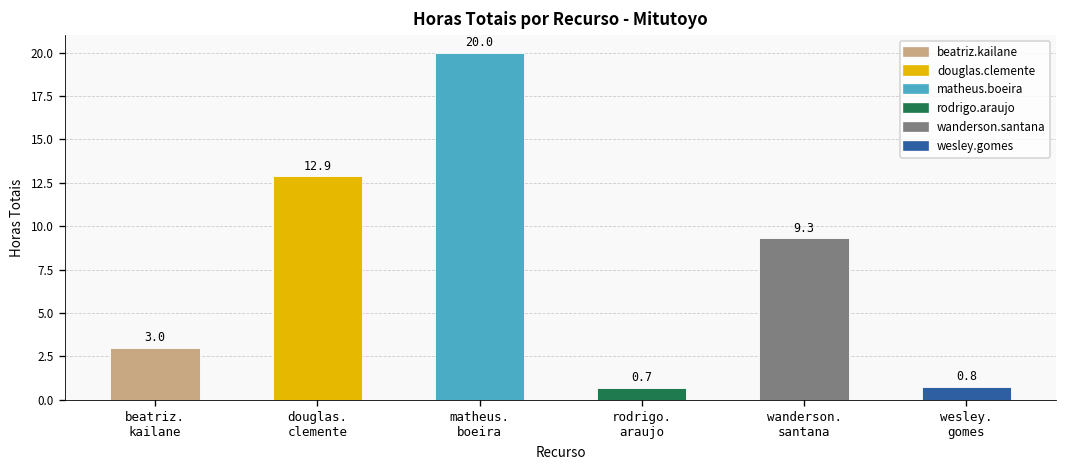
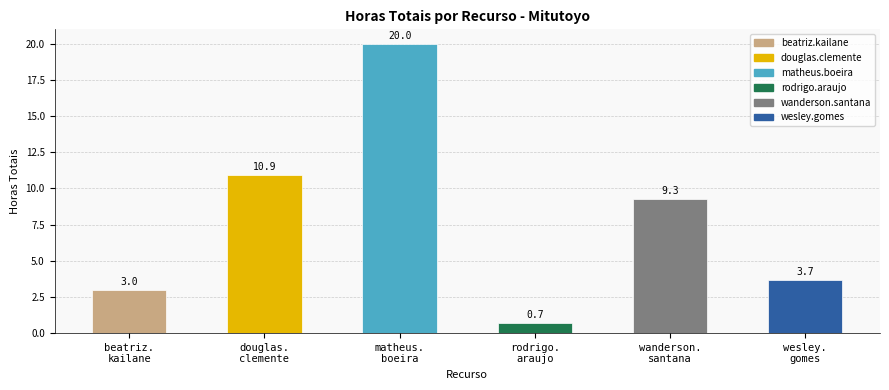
  {
    "beatriz. kailane": 3.0,
-   "douglas. clemente": 12.9,
+   "douglas. clemente": 10.9,
    "matheus. boeira": 20.0,
    "rodrigo. araujo": 0.7,
    "wanderson. santana": 9.3,
-   "wesley. gomes": 0.8
+   "wesley. gomes": 3.7
  }
